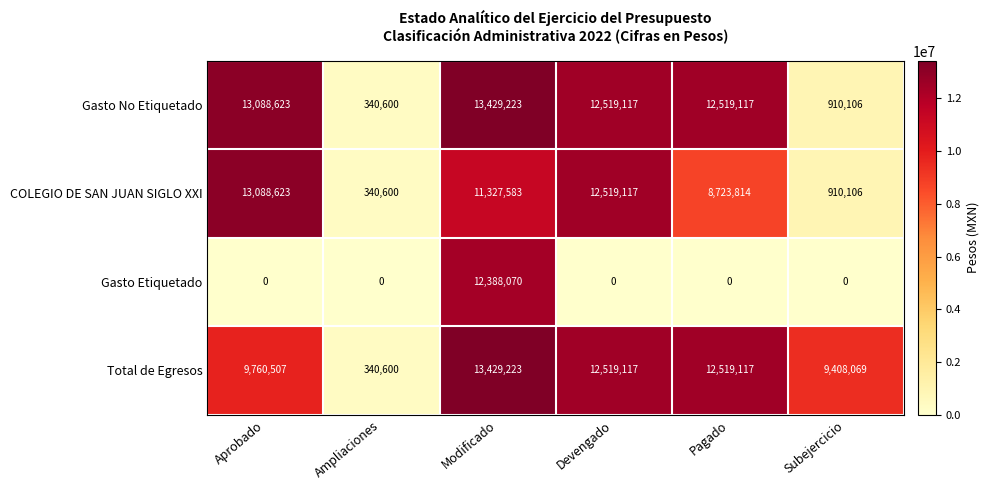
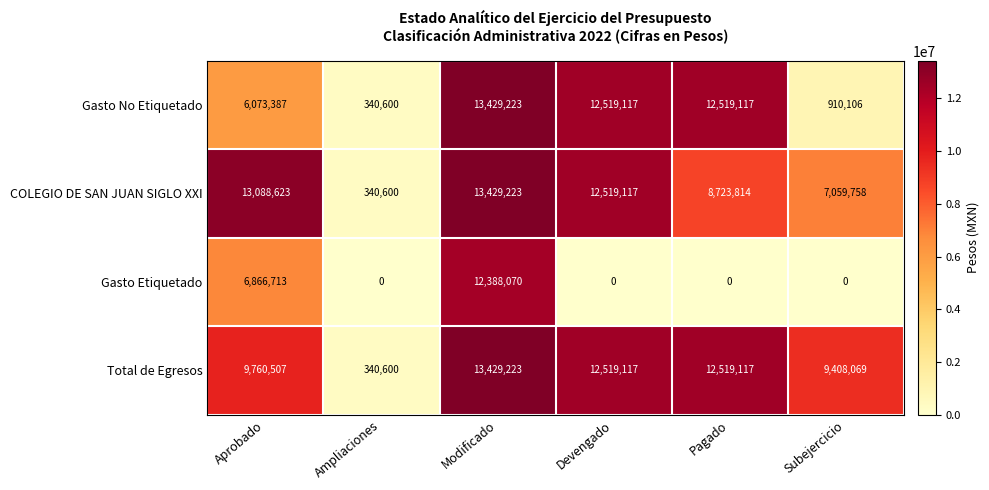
  {
    "Gasto No Etiquetado": {
-     "Aprobado": "13,088,623",
+     "Aprobado": "6,073,387",
      "Ampliaciones": "340,600",
      "Modificado": "13,429,223",
      "Devengado": "12,519,117",
      "Pagado": "12,519,117",
      "Subejercicio": "910,106"
    },
    "COLEGIO DE SAN JUAN SIGLO XXI": {
      "Aprobado": "13,088,623",
      "Ampliaciones": "340,600",
-     "Modificado": "11,327,583",
+     "Modificado": "13,429,223",
      "Devengado": "12,519,117",
      "Pagado": "8,723,814",
-     "Subejercicio": "910,106"
+     "Subejercicio": "7,059,758"
    },
    "Gasto Etiquetado": {
-     "Aprobado": "0",
+     "Aprobado": "6,866,713",
      "Ampliaciones": "0",
      "Modificado": "12,388,070",
      "Devengado": "0",
      "Pagado": "0",
      "Subejercicio": "0"
    },
    "Total de Egresos": {
      "Aprobado": "9,760,507",
      "Ampliaciones": "340,600",
      "Modificado": "13,429,223",
      "Devengado": "12,519,117",
      "Pagado": "12,519,117",
      "Subejercicio": "9,408,069"
    }
  }
